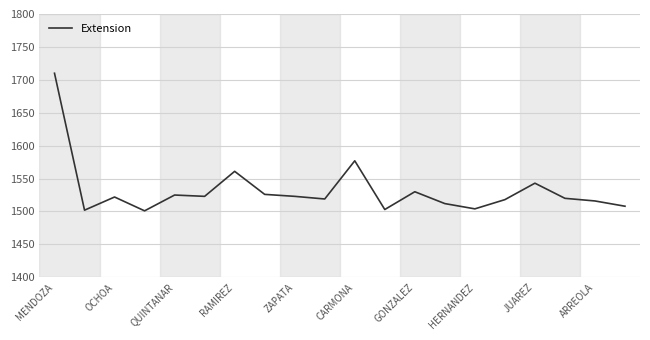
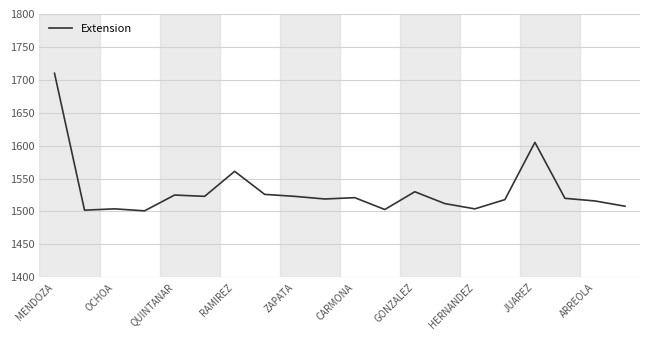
  {
    "MENDOZA": 1710,
-   "OCHOA": 1520,
+   "OCHOA": 1500,
    "QUINTANAR": 1530,
    "RAMIREZ": 1560,
    "ZAPATA": 1520,
-   "CARMONA": 1580,
+   "CARMONA": 1520,
    "GONZALEZ": 1530,
    "HERNANDEZ": 1500,
-   "JUAREZ": 1540,
+   "JUAREZ": 1610,
    "ARREOLA": 1520
  }
